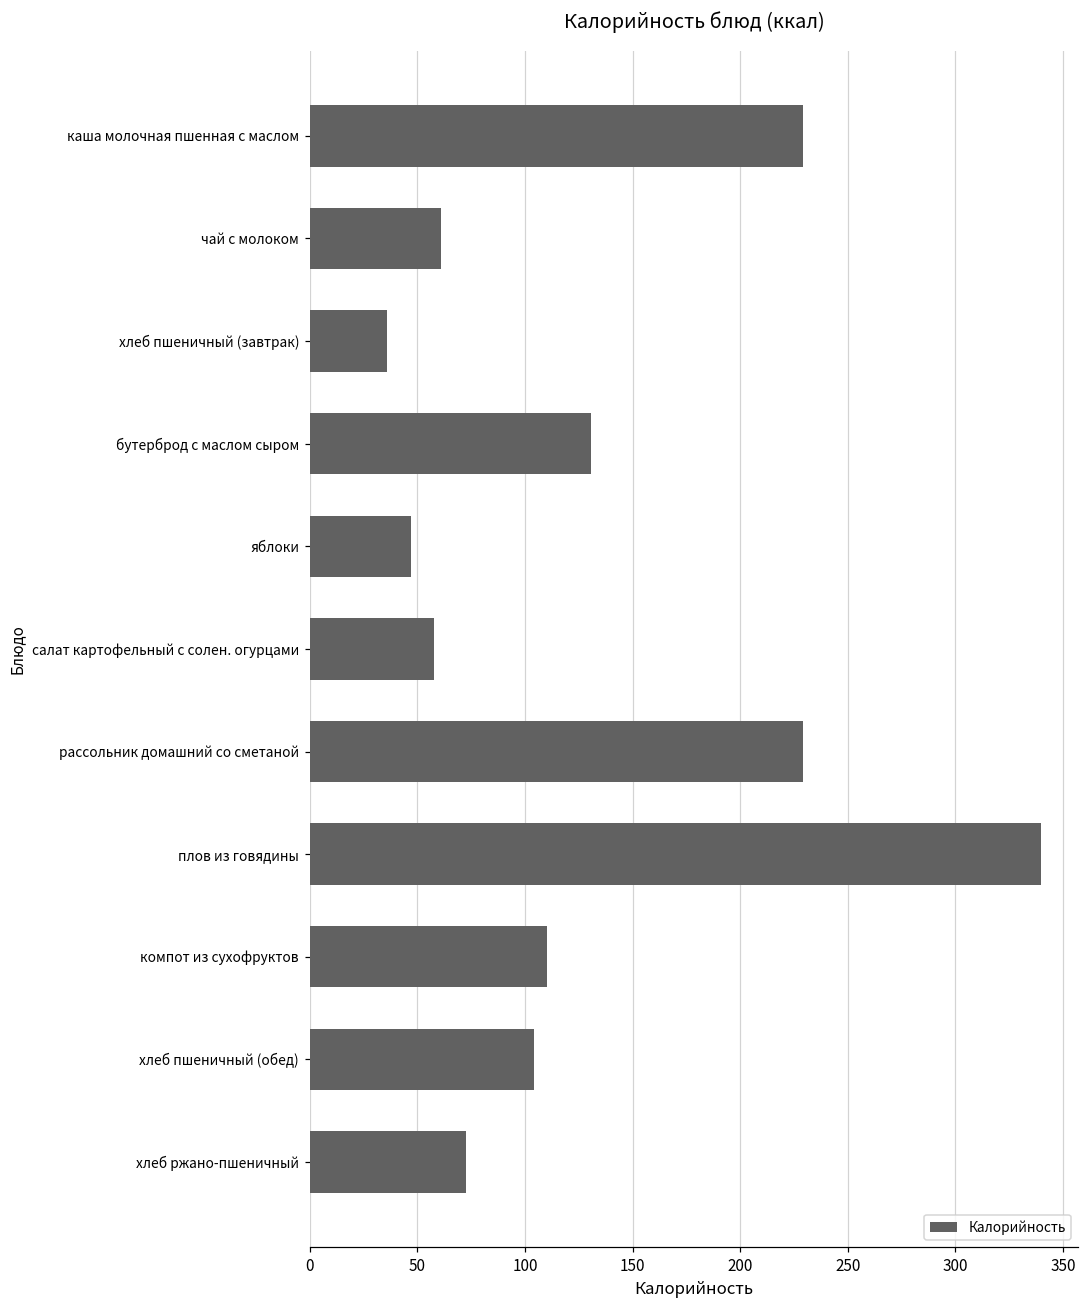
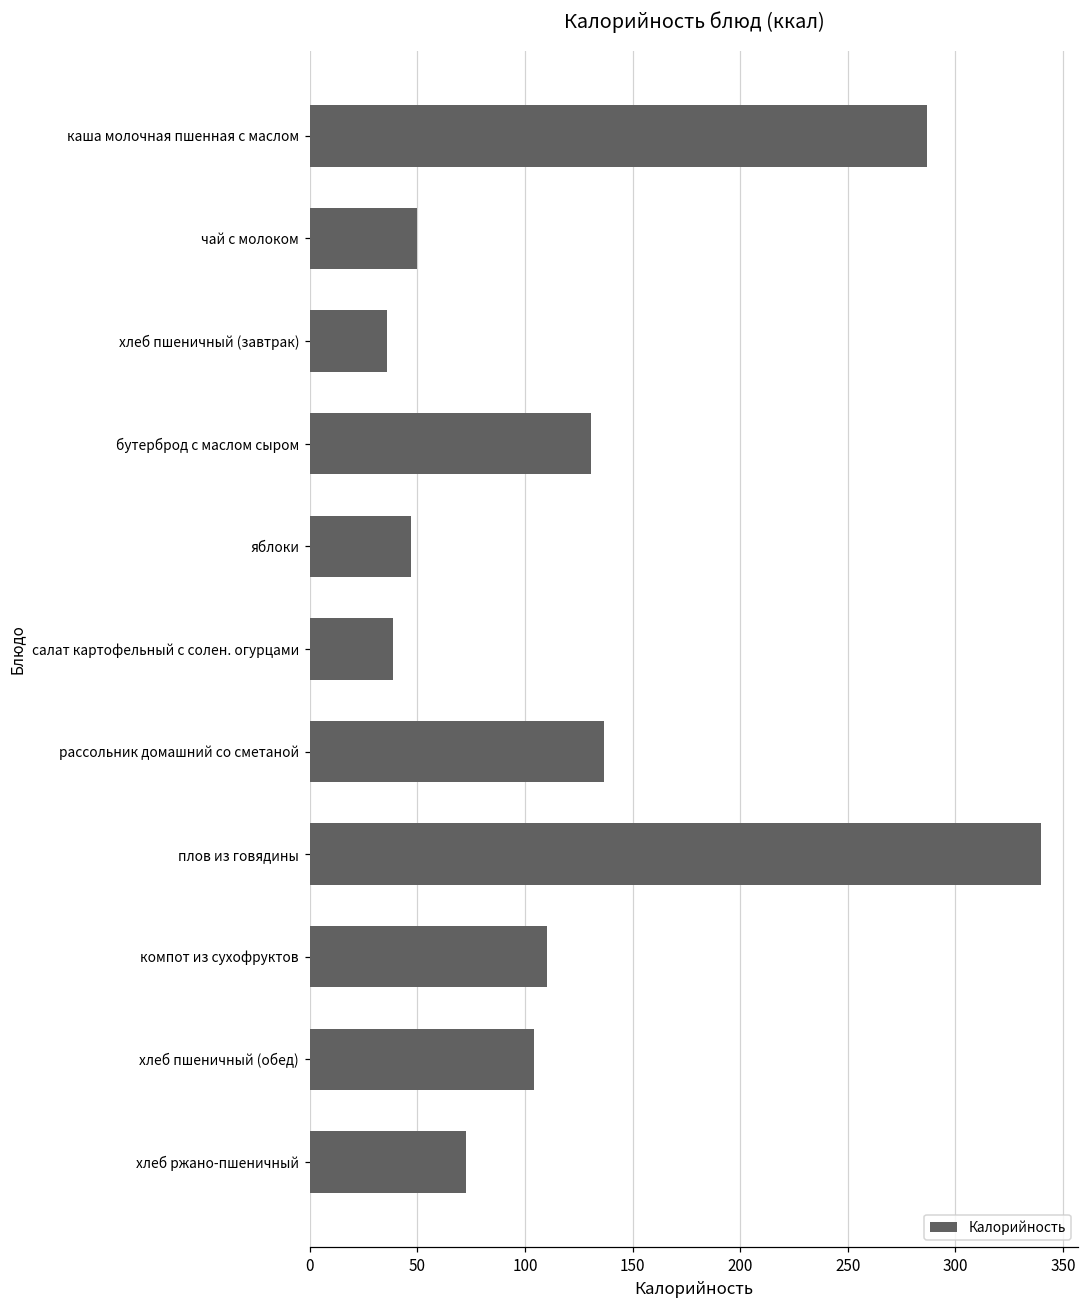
  {
-   "каша молочная пшенная с маслом": 229,
-   "чай с молоком": 61,
+   "каша молочная пшенная с маслом": 287,
+   "чай с молоком": 50,
    "хлеб пшеничный (завтрак)": 36,
    "бутерброд с маслом сыром": 131,
    "яблоки": 47,
-   "салат картофельный с солен. огурцами": 58,
-   "рассольник домашний со сметаной": 229,
+   "салат картофельный с солен. огурцами": 39,
+   "рассольник домашний со сметаной": 137,
    "плов из говядины": 340,
    "компот из сухофруктов": 110,
    "хлеб пшеничный (обед)": 104,
    "хлеб ржано-пшеничный": 72
  }
